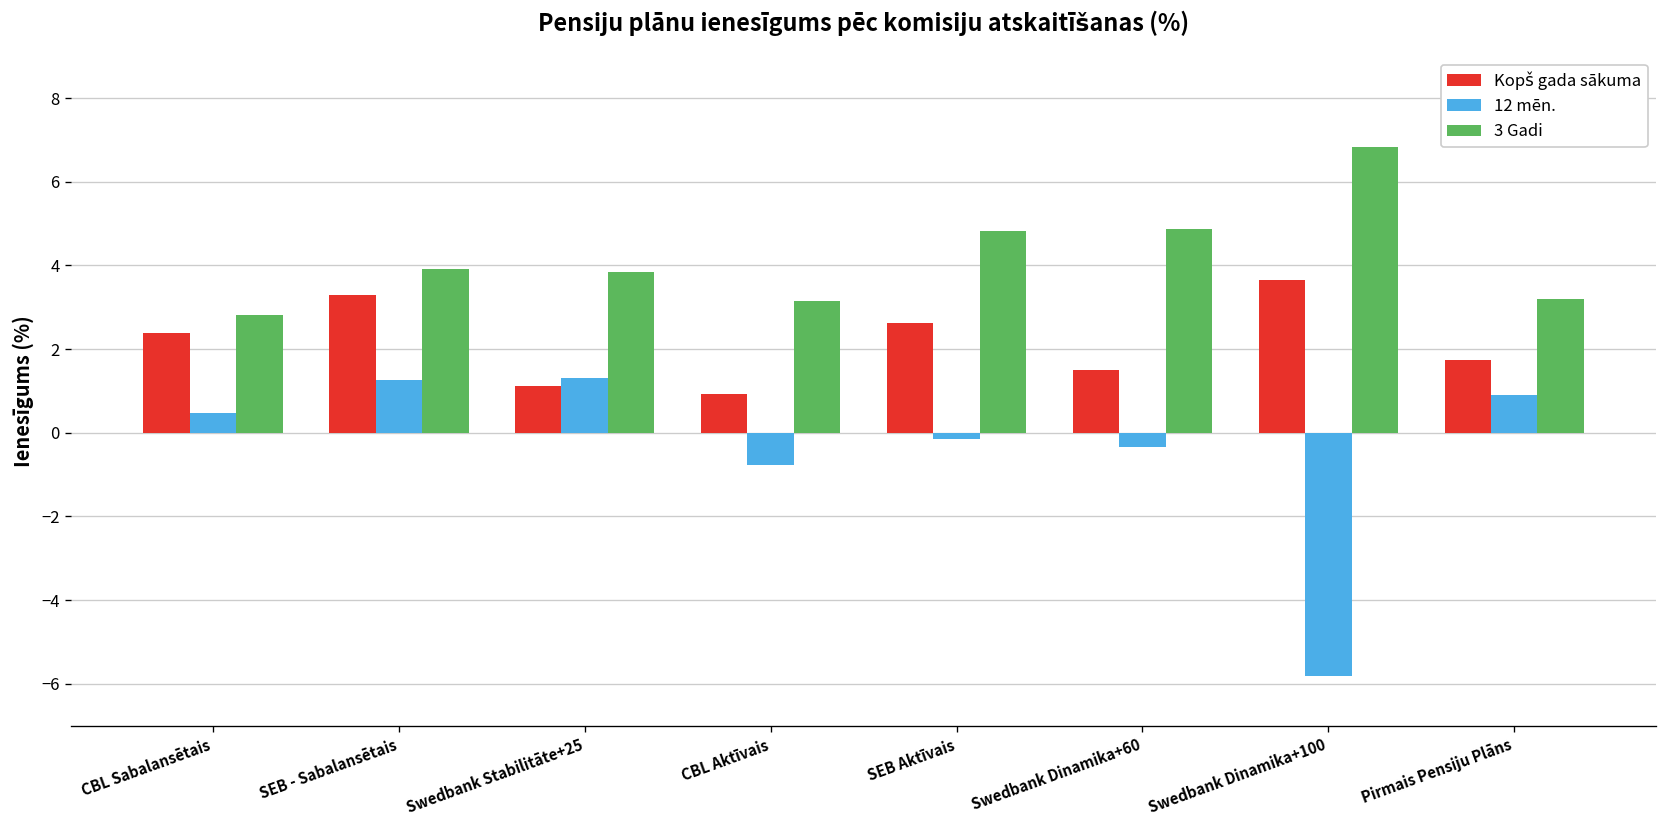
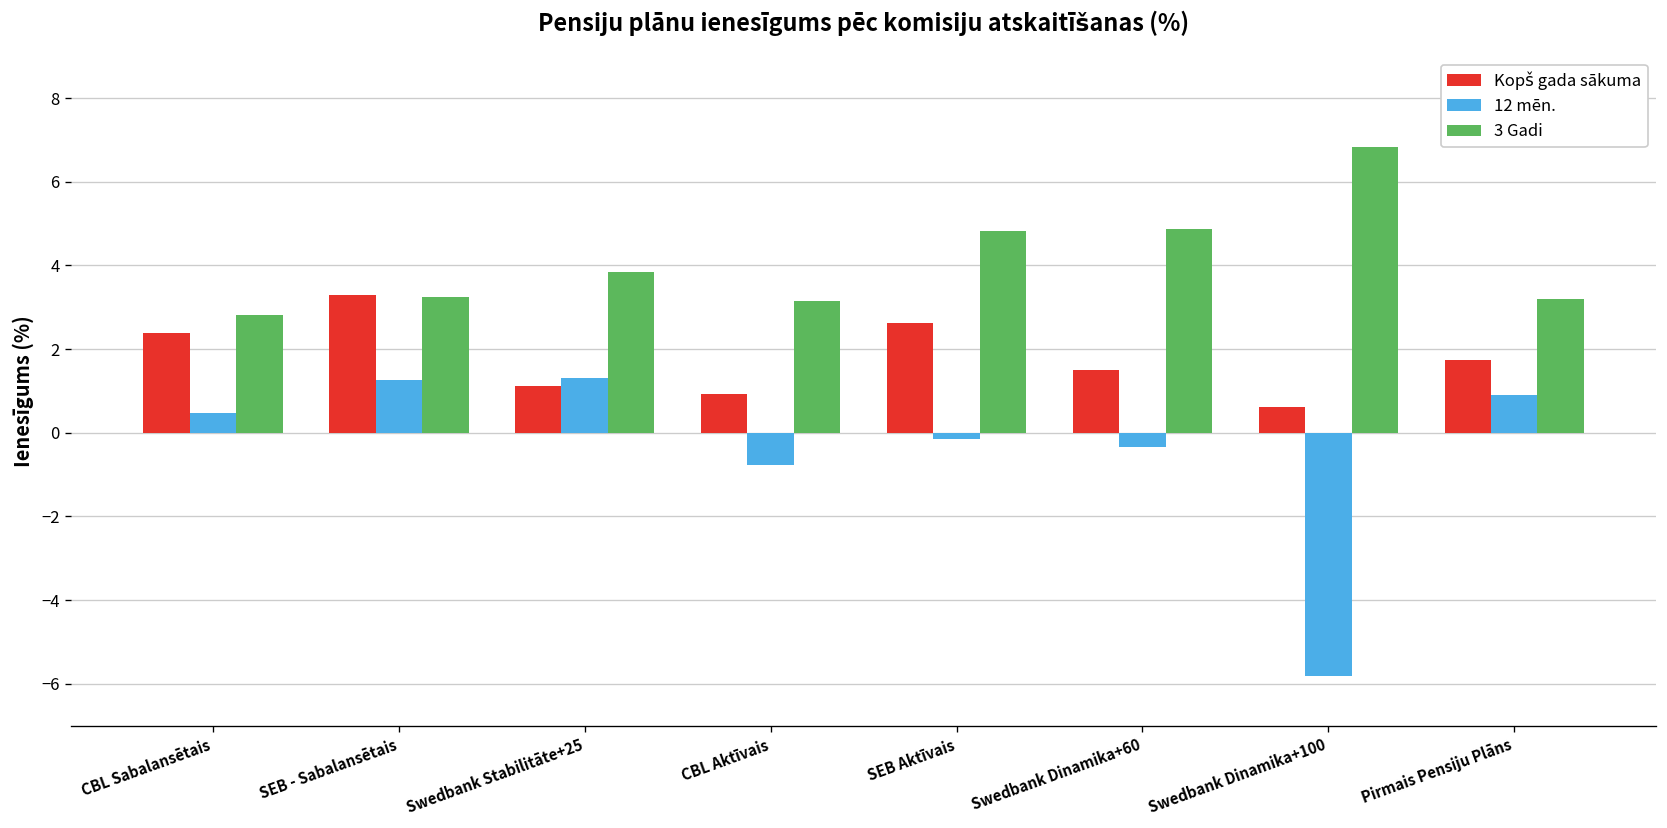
  {
    "Kopš gada sākuma": {
      "CBL Sabalansētais": 2.4,
      "SEB - Sabalansētais": 3.3,
      "Swedbank Stabilitāte+25": 1.1,
      "CBL Aktīvais": 0.9,
      "SEB Aktīvais": 2.6,
      "Swedbank Dinamika+60": 1.5,
-     "Swedbank Dinamika+100": 3.6,
+     "Swedbank Dinamika+100": 0.6,
      "Pirmais Pensiju Plāns": 1.8
    },
    "12 mēn.": {
      "CBL Sabalansētais": 0.5,
      "SEB - Sabalansētais": 1.3,
      "Swedbank Stabilitāte+25": 1.3,
      "CBL Aktīvais": -0.8,
      "SEB Aktīvais": -0.1,
      "Swedbank Dinamika+60": -0.3,
      "Swedbank Dinamika+100": -5.8,
      "Pirmais Pensiju Plāns": 0.9
    },
    "3 Gadi": {
      "CBL Sabalansētais": 2.8,
-     "SEB - Sabalansētais": 3.9,
+     "SEB - Sabalansētais": 3.3,
      "Swedbank Stabilitāte+25": 3.8,
      "CBL Aktīvais": 3.2,
      "SEB Aktīvais": 4.8,
      "Swedbank Dinamika+60": 4.9,
      "Swedbank Dinamika+100": 6.8,
      "Pirmais Pensiju Plāns": 3.2
    }
  }
